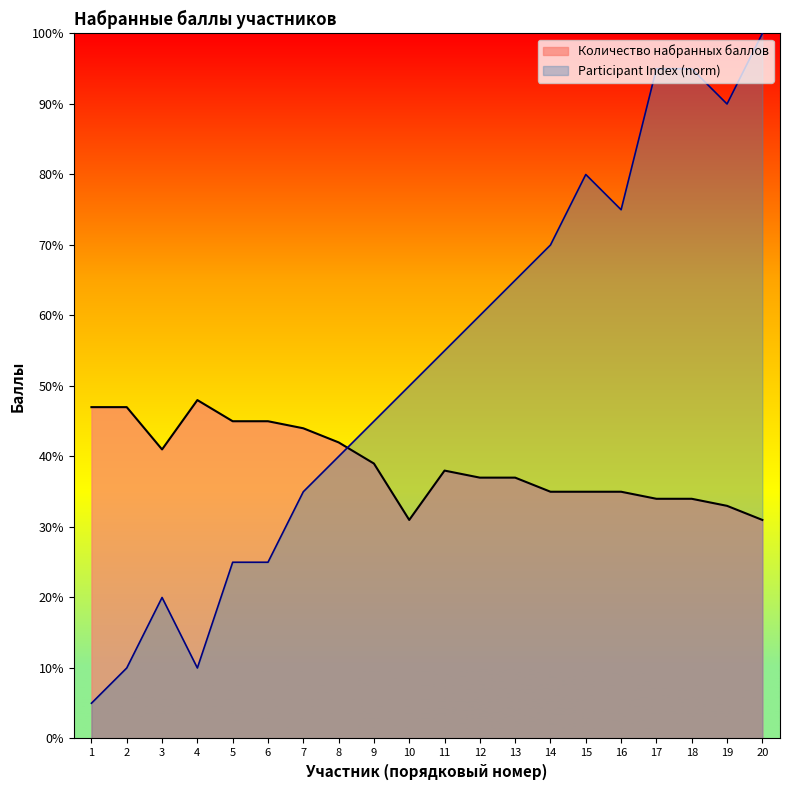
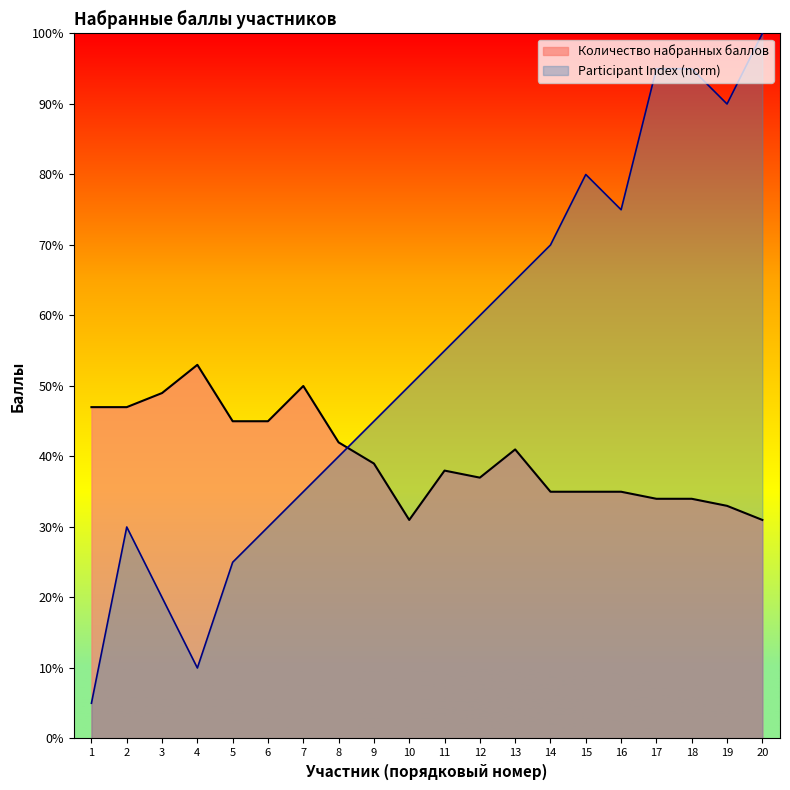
  {
    "Количество набранных баллов": {
      "1": "47%",
      "2": "47%",
-     "3": "41%",
-     "4": "48%",
+     "3": "49%",
+     "4": "53%",
      "5": "45%",
      "6": "45%",
-     "7": "44%",
+     "7": "50%",
      "8": "42%",
      "9": "39%",
      "10": "31%",
      "11": "38%",
      "12": "37%",
-     "13": "37%",
+     "13": "41%",
      "14": "35%",
      "15": "35%",
      "16": "35%",
      "17": "34%",
      "18": "34%",
      "19": "33%",
      "20": "31%"
    },
    "Participant Index (norm)": {
      "1": "5%",
-     "2": "10%",
+     "2": "30%",
      "3": "20%",
      "4": "10%",
      "5": "25%",
-     "6": "25%",
+     "6": "30%",
      "7": "35%",
      "8": "40%",
      "9": "45%",
      "10": "50%",
      "11": "55%",
      "12": "60%",
      "13": "65%",
      "14": "70%",
      "15": "80%",
      "16": "75%",
      "19": "90%",
      "20": "100%"
    }
  }
